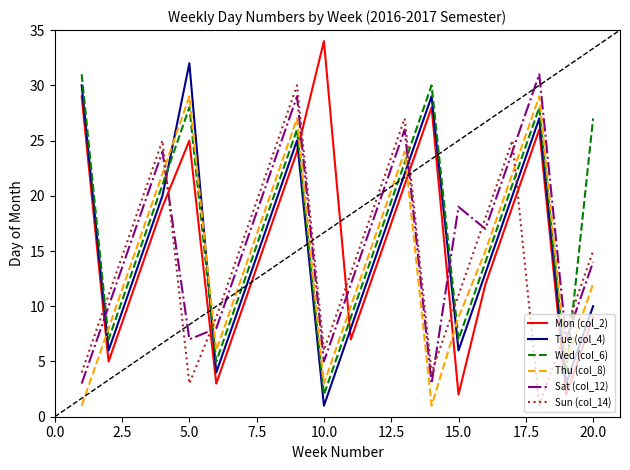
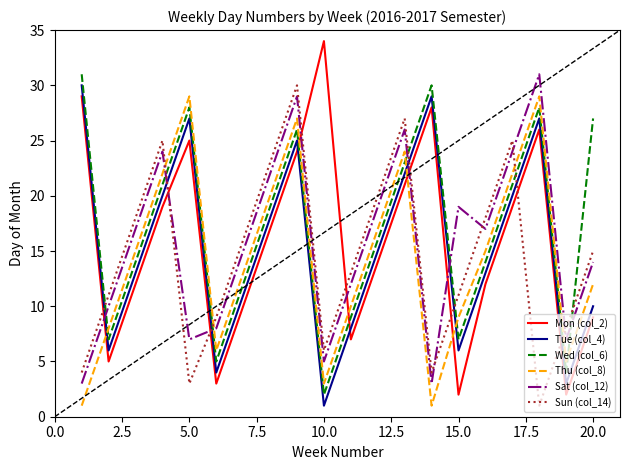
  {
    "Mon (col_2)": {
      "5.0": 25,
      "10.0": 34,
      "15.0": 2
    },
    "Tue (col_4)": {
-     "5.0": 32,
+     "5.0": 27,
      "10.0": 1,
      "15.0": 6,
      "20.0": 10
    },
    "Wed (col_6)": {
      "5.0": 28,
      "10.0": 2,
      "15.0": 7,
      "20.0": 27
    },
    "Thu (col_8)": {
      "5.0": 29,
      "10.0": 3,
      "15.0": 9,
      "20.0": 12
    },
    "Sat (col_12)": {
      "5.0": 7,
      "10.0": 5,
      "15.0": 19,
      "20.0": 14
    },
    "Sun (col_14)": {
      "5.0": 3,
      "10.0": 6,
      "15.0": 11,
      "20.0": 15
    }
  }
